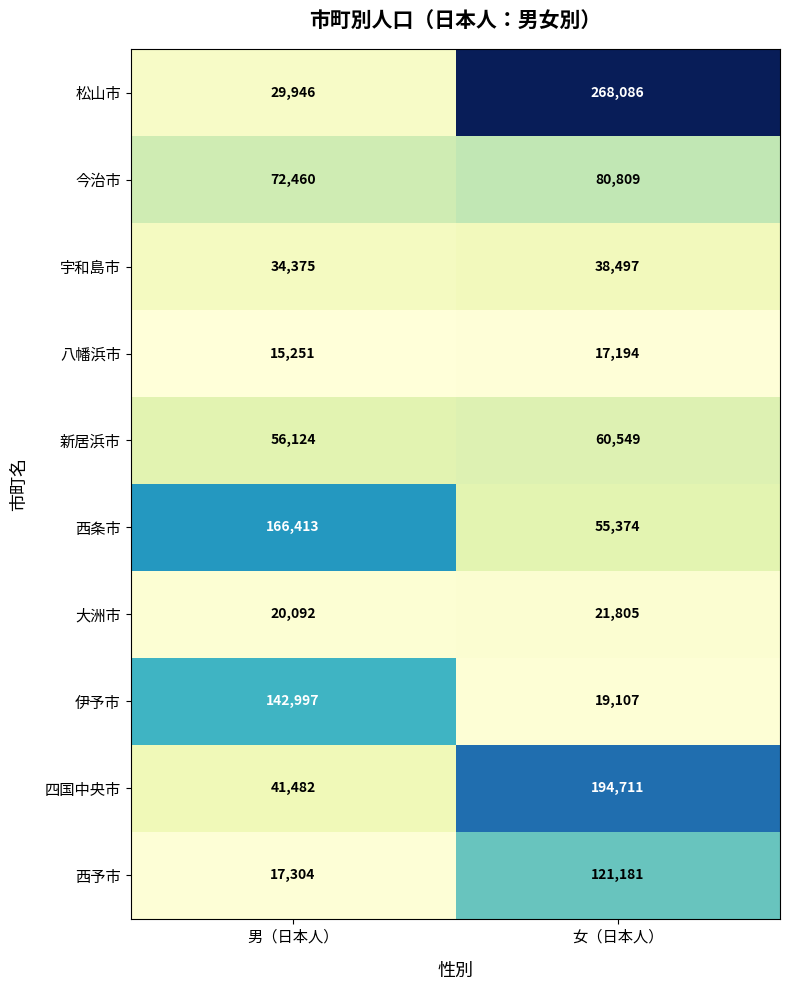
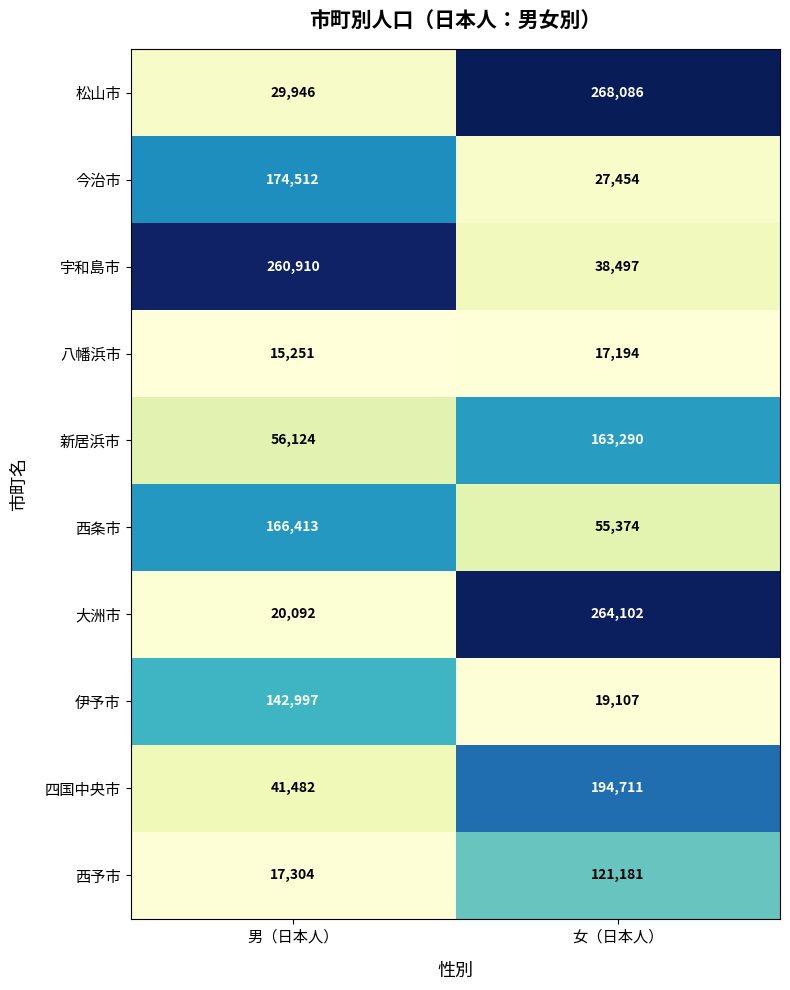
  {
    "松山市": {
      "男（日本人）": "29,946",
      "女（日本人）": "268,086"
    },
    "今治市": {
-     "男（日本人）": "72,460",
-     "女（日本人）": "80,809"
+     "男（日本人）": "174,512",
+     "女（日本人）": "27,454"
    },
    "宇和島市": {
-     "男（日本人）": "34,375",
+     "男（日本人）": "260,910",
      "女（日本人）": "38,497"
    },
    "八幡浜市": {
      "男（日本人）": "15,251",
      "女（日本人）": "17,194"
    },
    "新居浜市": {
      "男（日本人）": "56,124",
-     "女（日本人）": "60,549"
+     "女（日本人）": "163,290"
    },
    "西条市": {
      "男（日本人）": "166,413",
      "女（日本人）": "55,374"
    },
    "大洲市": {
      "男（日本人）": "20,092",
-     "女（日本人）": "21,805"
+     "女（日本人）": "264,102"
    },
    "伊予市": {
      "男（日本人）": "142,997",
      "女（日本人）": "19,107"
    },
    "四国中央市": {
      "男（日本人）": "41,482",
      "女（日本人）": "194,711"
    },
    "西予市": {
      "男（日本人）": "17,304",
      "女（日本人）": "121,181"
    }
  }
